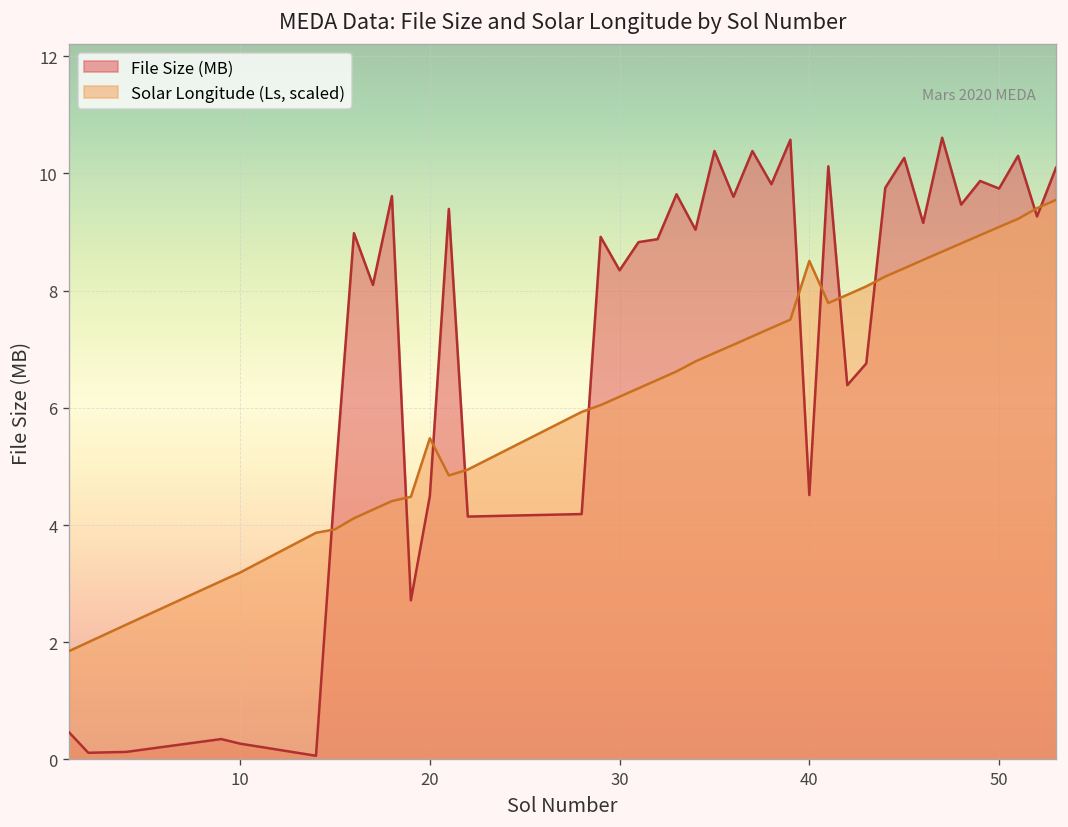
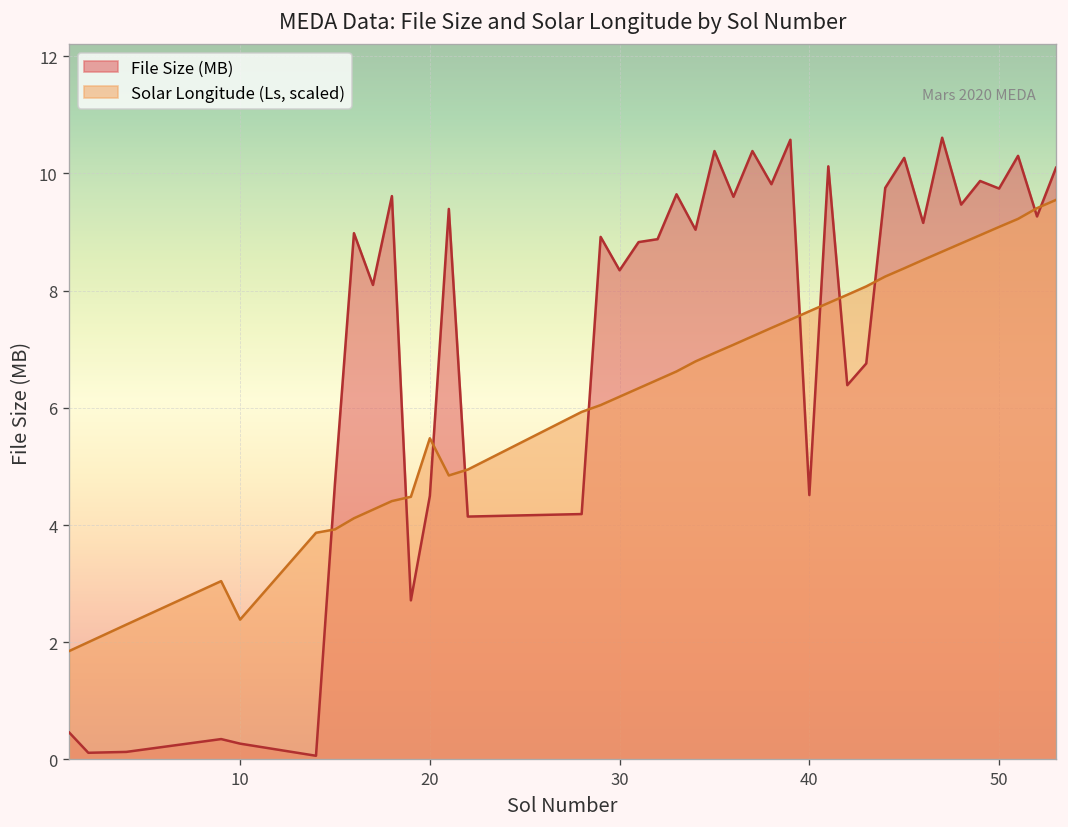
  {
    "File Size (MB)": {
      "10": 0.3,
      "20": 4.5,
      "30": 8.3,
      "40": 4.5,
      "50": 9.7
    },
    "Solar Longitude (Ls, scaled)": {
-     "10": 3.2,
+     "10": 2.4,
      "20": 5.5,
      "30": 6.2,
-     "40": 8.5,
+     "40": 7.6,
      "50": 9.1
    }
  }
